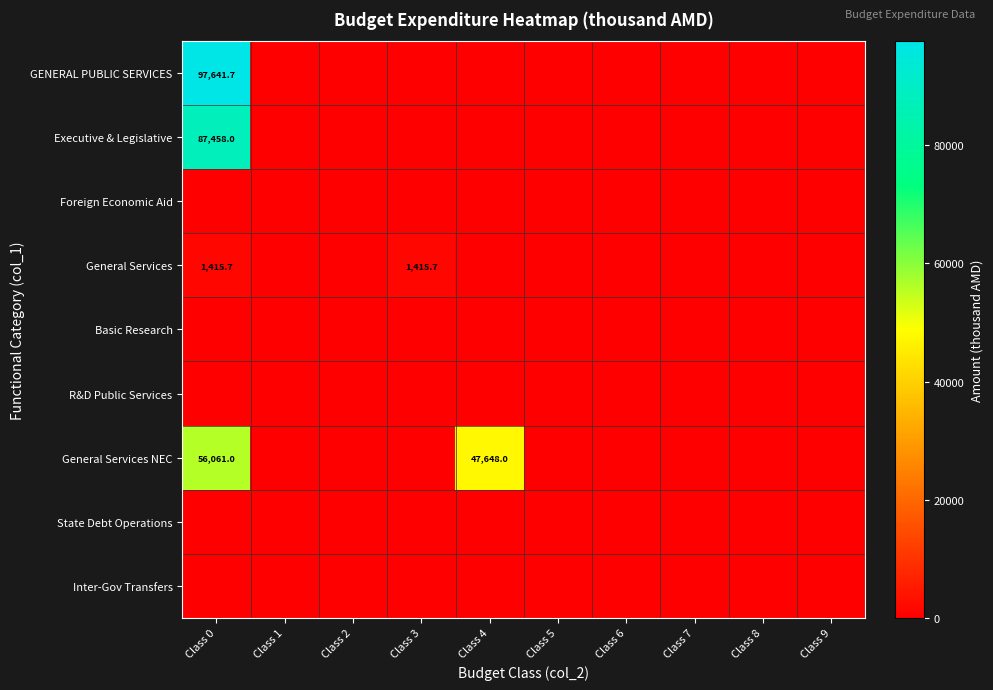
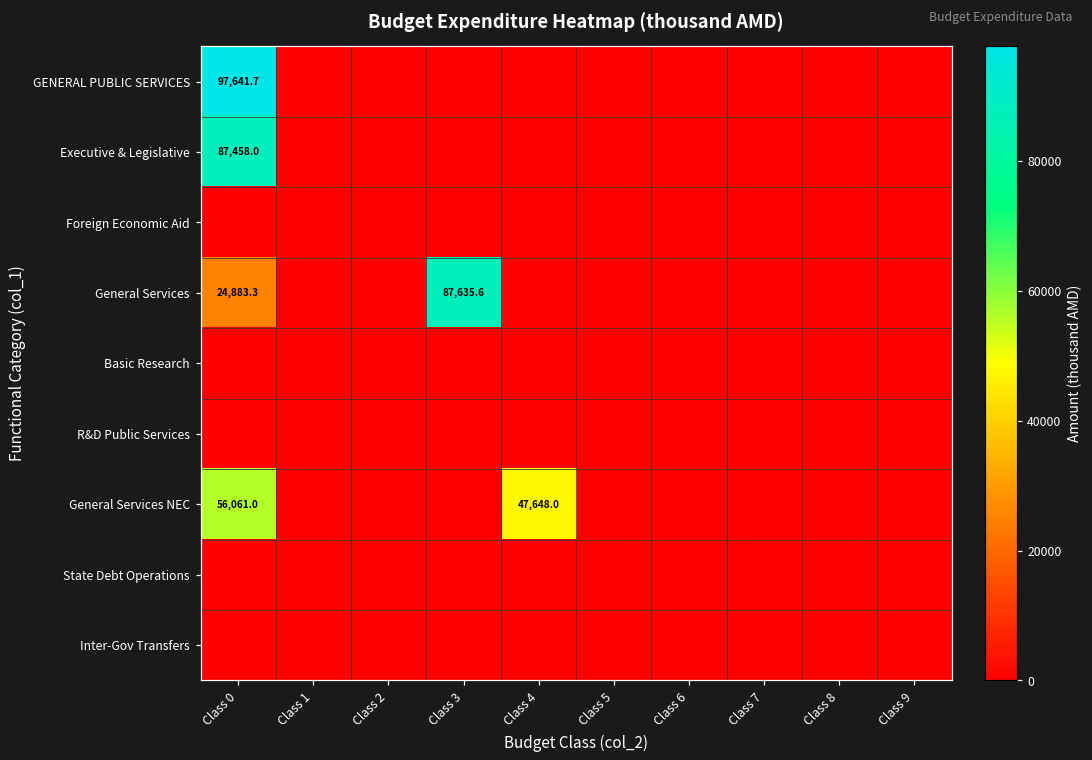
  {
    "GENERAL PUBLIC SERVICES": {
      "Class 0": "97,641.7"
    },
    "Executive & Legislative": {
      "Class 0": "87,458.0"
    },
    "General Services": {
-     "Class 0": "1,415.7",
-     "Class 3": "1,415.7"
+     "Class 0": "24,883.3",
+     "Class 3": "87,635.6"
    },
    "General Services NEC": {
      "Class 0": "56,061.0",
      "Class 4": "47,648.0"
    }
  }
